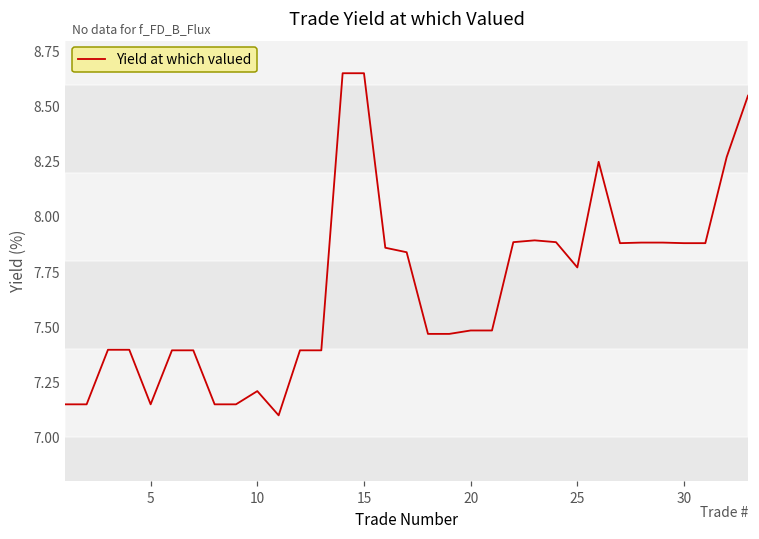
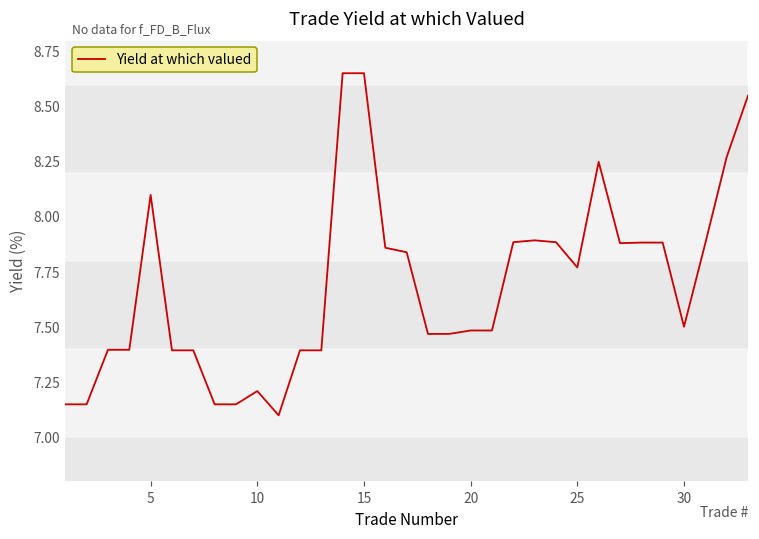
  {
-   "5": 7.15,
+   "5": 8.10,
    "10": 7.21,
    "15": 8.65,
    "20": 7.49,
    "25": 7.77,
-   "30": 7.88
+   "30": 7.50
  }
